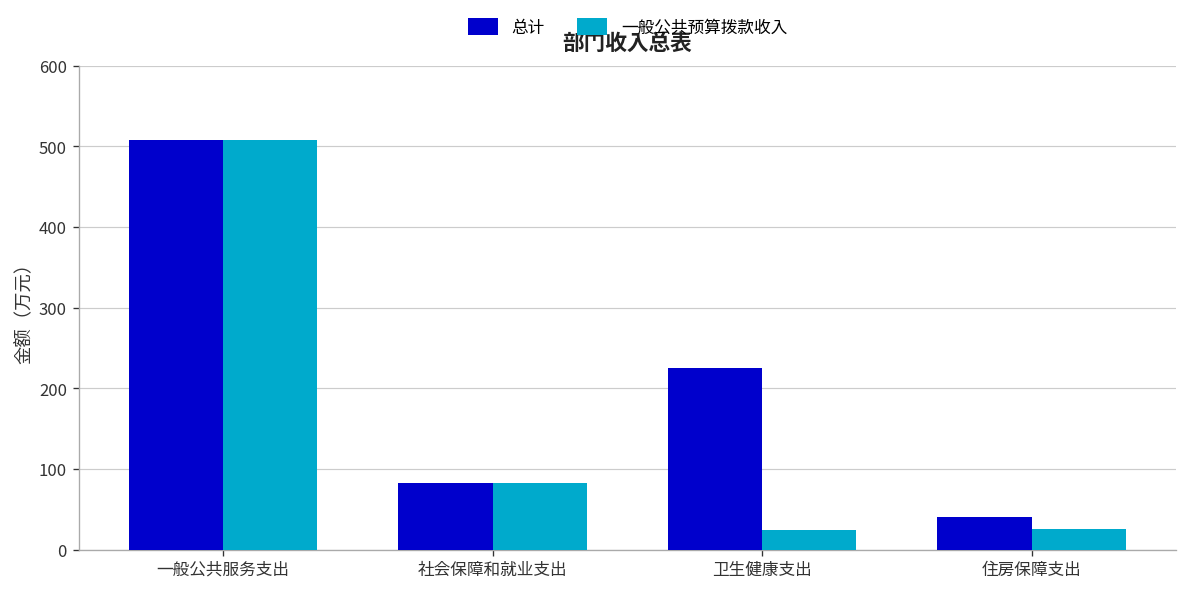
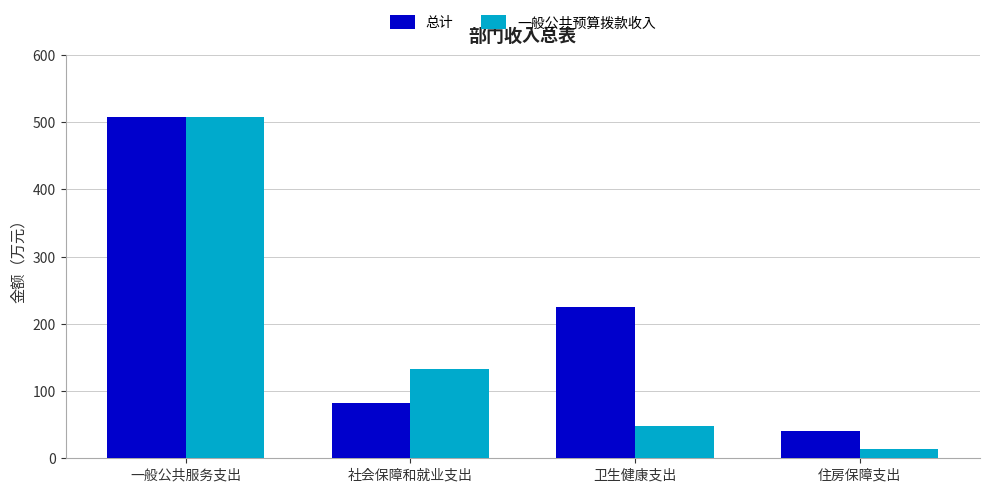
  {
    "总计": {
      "一般公共服务支出": 510,
      "社会保障和就业支出": 80,
      "卫生健康支出": 230,
      "住房保障支出": 40
    },
    "一般公共预算拨款收入": {
      "一般公共服务支出": 510,
-     "社会保障和就业支出": 80,
-     "卫生健康支出": 20,
-     "住房保障支出": 30
+     "社会保障和就业支出": 130,
+     "卫生健康支出": 50,
+     "住房保障支出": 10
    }
  }
